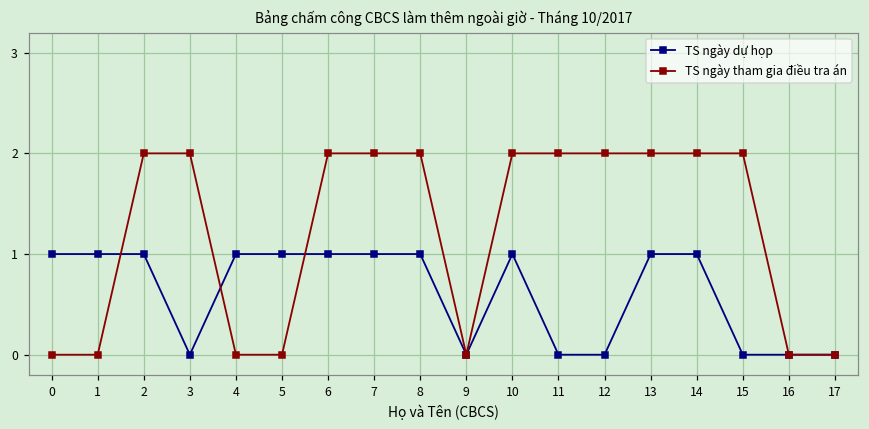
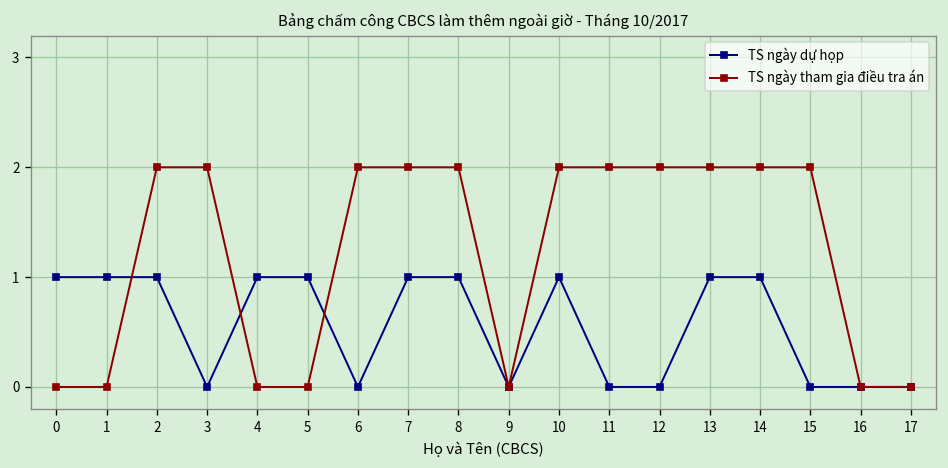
  {
    "TS ngày dự họp": {
      "0": 1,
      "1": 1,
      "2": 1,
      "3": 0,
      "4": 1,
      "5": 1,
-     "6": 1,
+     "6": 0,
      "7": 1,
      "8": 1,
      "10": 1,
      "11": 0,
      "12": 0,
      "13": 1,
      "14": 1,
      "15": 0
    },
    "TS ngày tham gia điều tra án": {
      "0": 0,
      "1": 0,
      "2": 2,
      "3": 2,
      "4": 0,
      "5": 0,
      "6": 2,
      "7": 2,
      "8": 2,
      "10": 2,
      "11": 2,
      "12": 2,
      "13": 2,
      "14": 2,
      "15": 2
    }
  }
